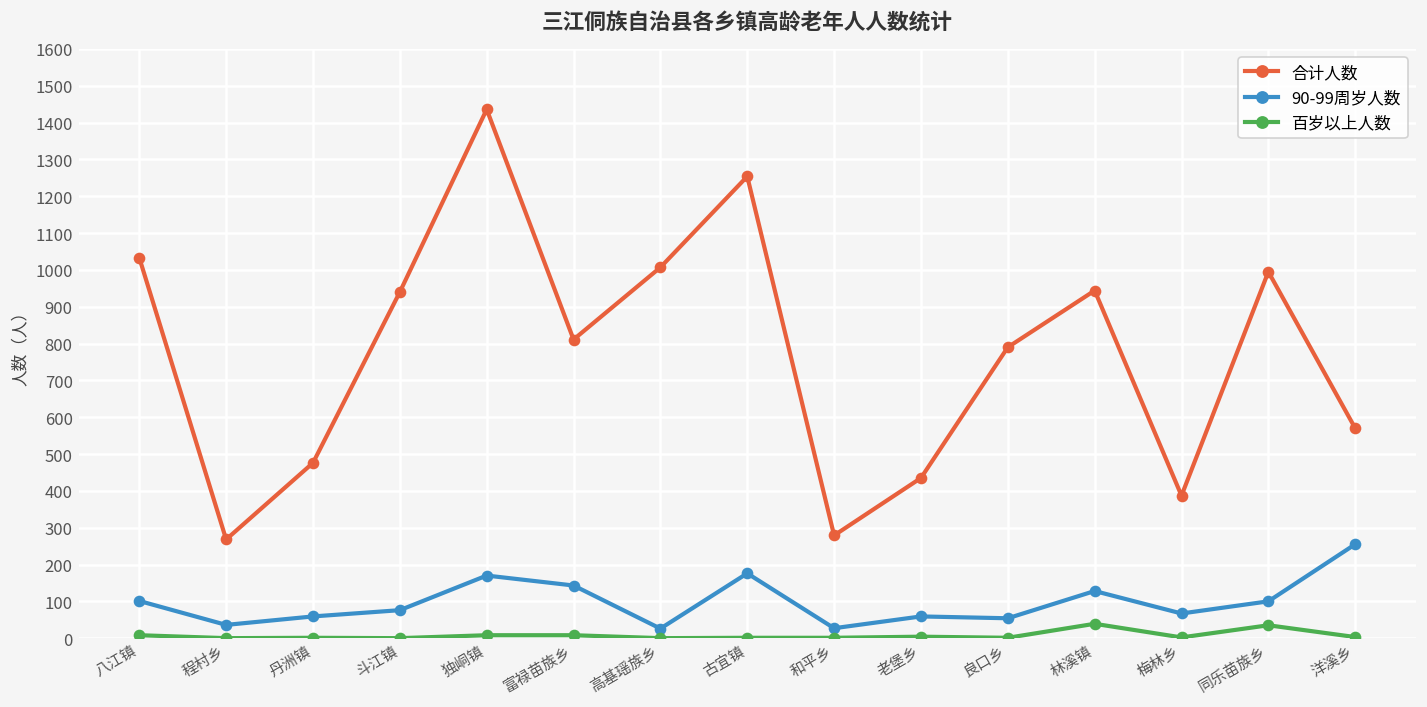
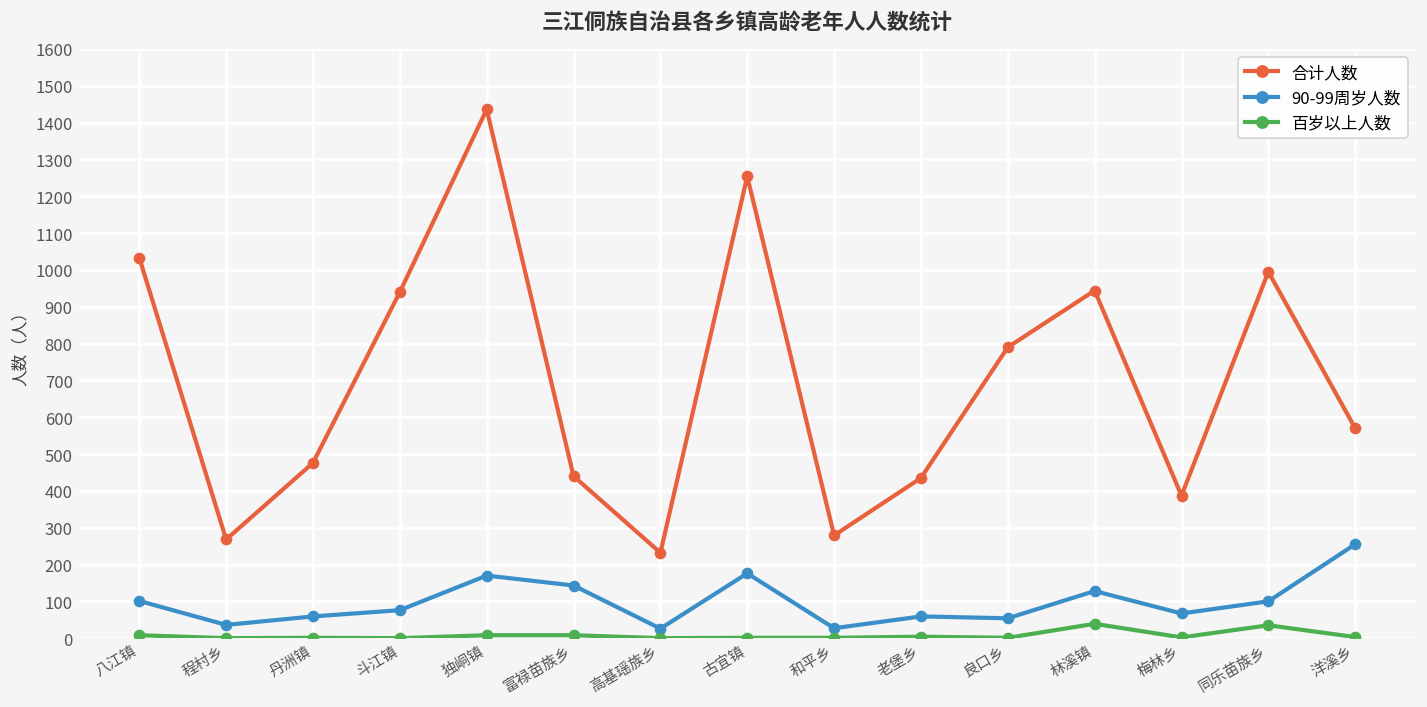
  {
    "合计人数": {
      "八江镇": 1030,
      "程村乡": 270,
      "丹洲镇": 480,
      "斗江镇": 940,
      "独峒镇": 1440,
-     "富禄苗族乡": 810,
-     "高基瑶族乡": 1010,
+     "富禄苗族乡": 440,
+     "高基瑶族乡": 230,
      "古宜镇": 1250,
      "和平乡": 280,
      "老堡乡": 440,
      "良口乡": 790,
      "林溪镇": 940,
      "梅林乡": 390,
      "同乐苗族乡": 1000,
      "洋溪乡": 570
    },
    "90-99周岁人数": {
      "八江镇": 100,
      "程村乡": 40,
      "丹洲镇": 60,
      "斗江镇": 80,
      "独峒镇": 170,
      "富禄苗族乡": 140,
      "高基瑶族乡": 30,
      "古宜镇": 180,
      "和平乡": 30,
      "老堡乡": 60,
      "良口乡": 50,
      "林溪镇": 130,
      "梅林乡": 70,
      "同乐苗族乡": 100,
      "洋溪乡": 260
    },
    "百岁以上人数": {
      "八江镇": 10,
      "程村乡": 0,
      "丹洲镇": 0,
      "斗江镇": 0,
      "独峒镇": 10,
      "富禄苗族乡": 10,
      "高基瑶族乡": 0,
      "古宜镇": 0,
      "和平乡": 0,
      "老堡乡": 0,
      "良口乡": 0,
      "林溪镇": 40,
      "梅林乡": 0,
      "同乐苗族乡": 40,
      "洋溪乡": 0
    }
  }
